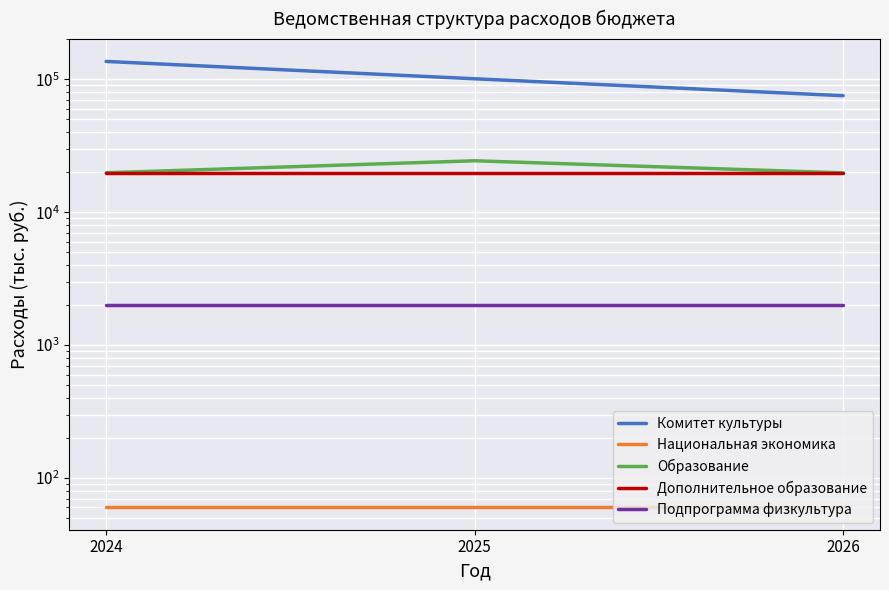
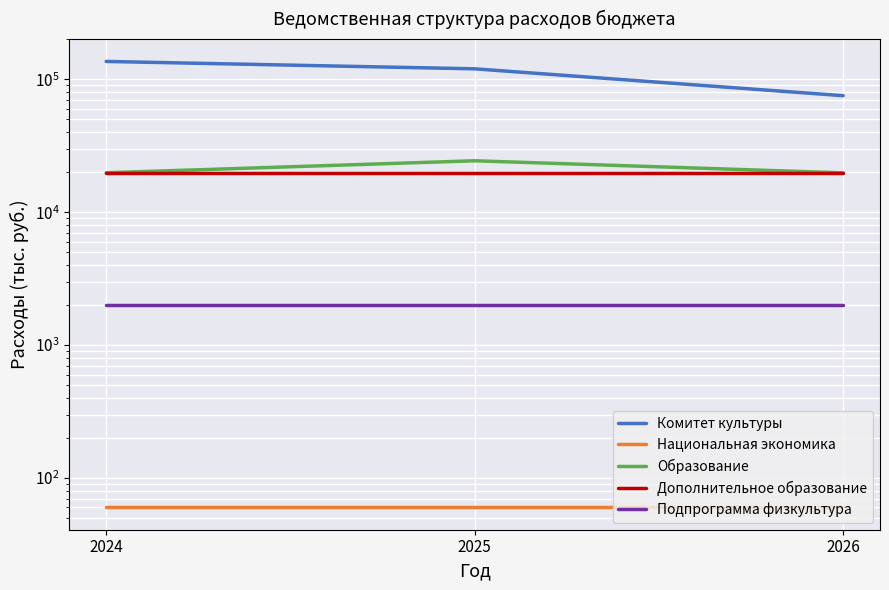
  {
    "Комитет культуры": {
      "2024": 140000,
-     "2025": 100000,
+     "2025": 120000,
      "2026": 80000
    },
    "Национальная экономика": {
      "2024": 60,
      "2025": 60
    },
    "Образование": {
      "2025": 24000
    },
    "Дополнительное образование": {
      "2025": 20000
    },
    "Подпрограмма физкультура": {
      "2024": 2000,
      "2025": 2000,
      "2026": 2000
    }
  }
